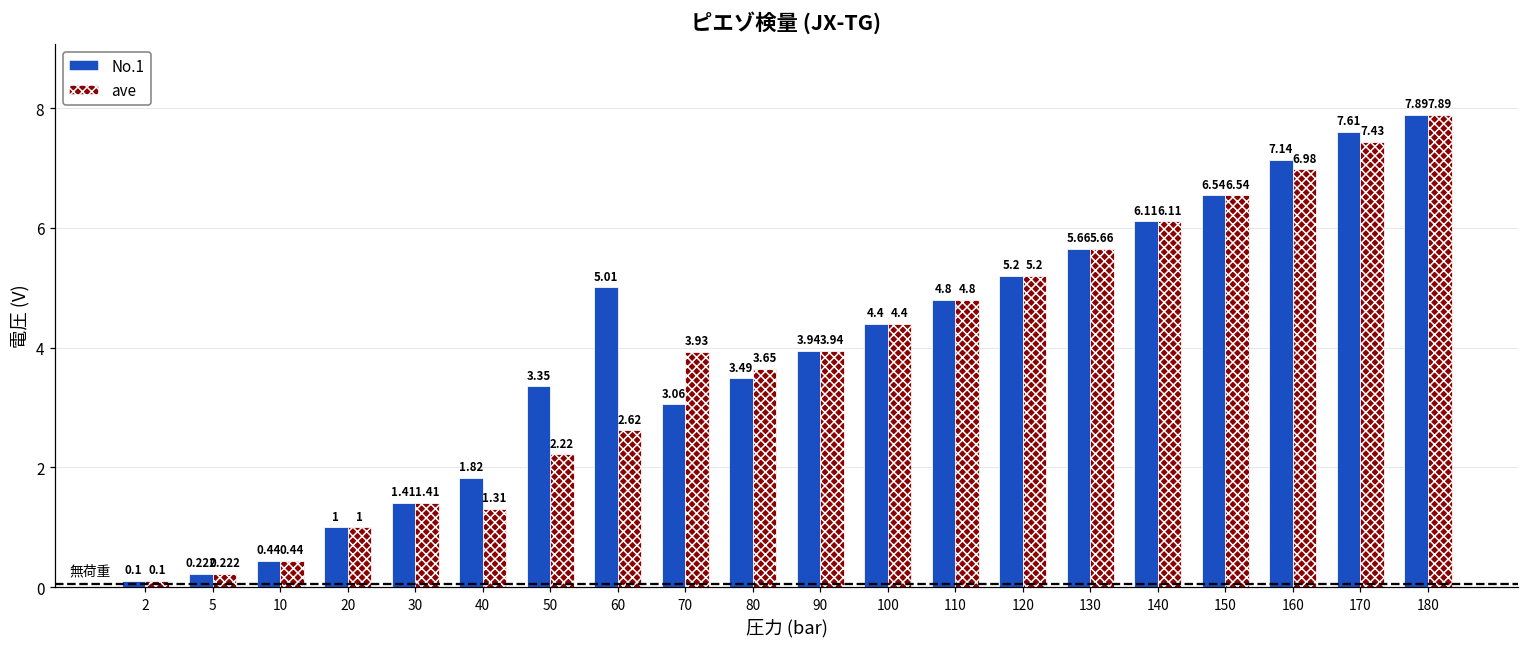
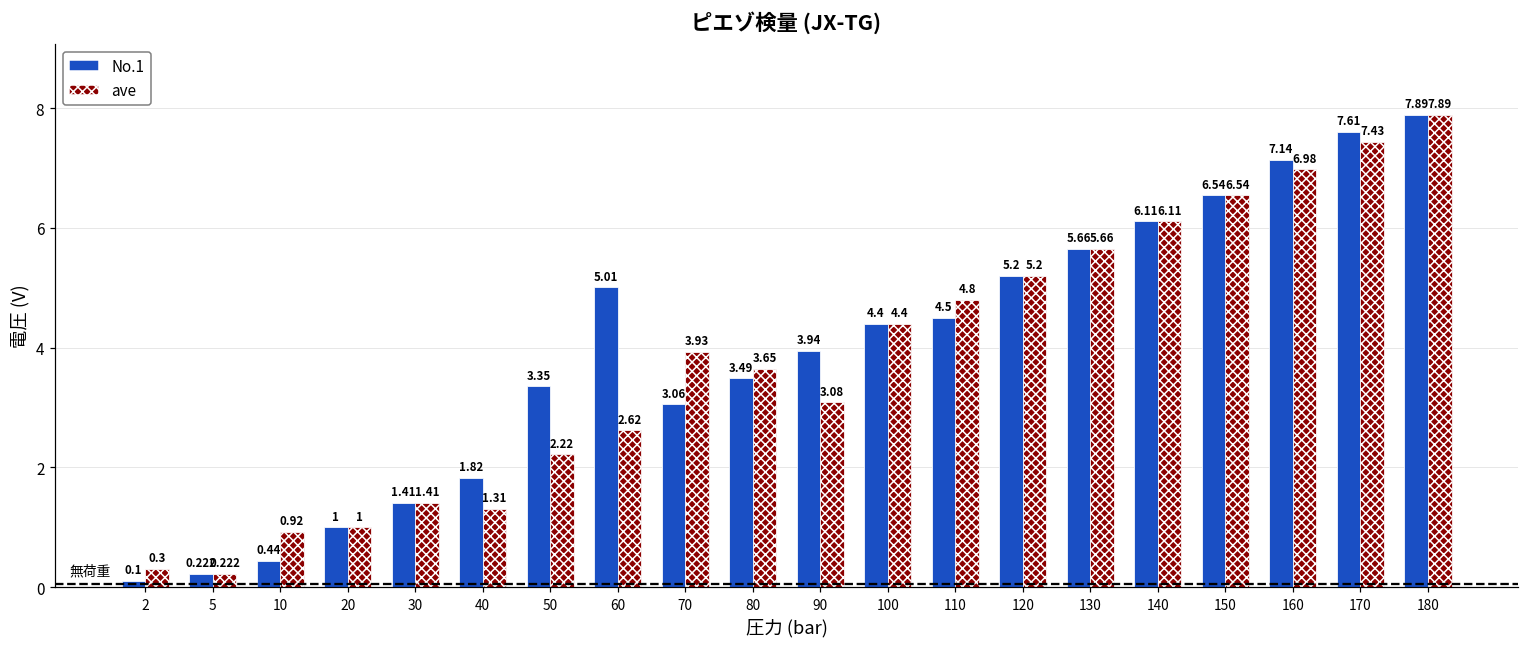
  {
    "No.1": {
      "2": 0.1,
      "10": 0.44,
      "20": 1,
      "30": 1.41,
      "40": 1.82,
      "50": 3.35,
      "60": 5.01,
      "70": 3.06,
      "80": 3.49,
      "90": 3.94,
      "100": 4.4,
-     "110": 4.8,
+     "110": 4.5,
      "120": 5.2,
      "130": 5.66,
      "140": 6.11,
      "150": 6.54,
      "160": 7.14,
      "170": 7.61,
      "180": 7.89
    },
    "ave": {
-     "2": 0.1,
-     "10": 0.44,
+     "2": 0.3,
+     "10": 0.92,
      "20": 1,
      "30": 1.41,
      "40": 1.31,
      "50": 2.22,
      "60": 2.62,
      "70": 3.93,
      "80": 3.65,
-     "90": 3.94,
+     "90": 3.08,
      "100": 4.4,
      "110": 4.8,
      "120": 5.2,
      "130": 5.66,
      "140": 6.11,
      "150": 6.54,
      "160": 6.98,
      "170": 7.43,
      "180": 7.89
    }
  }
